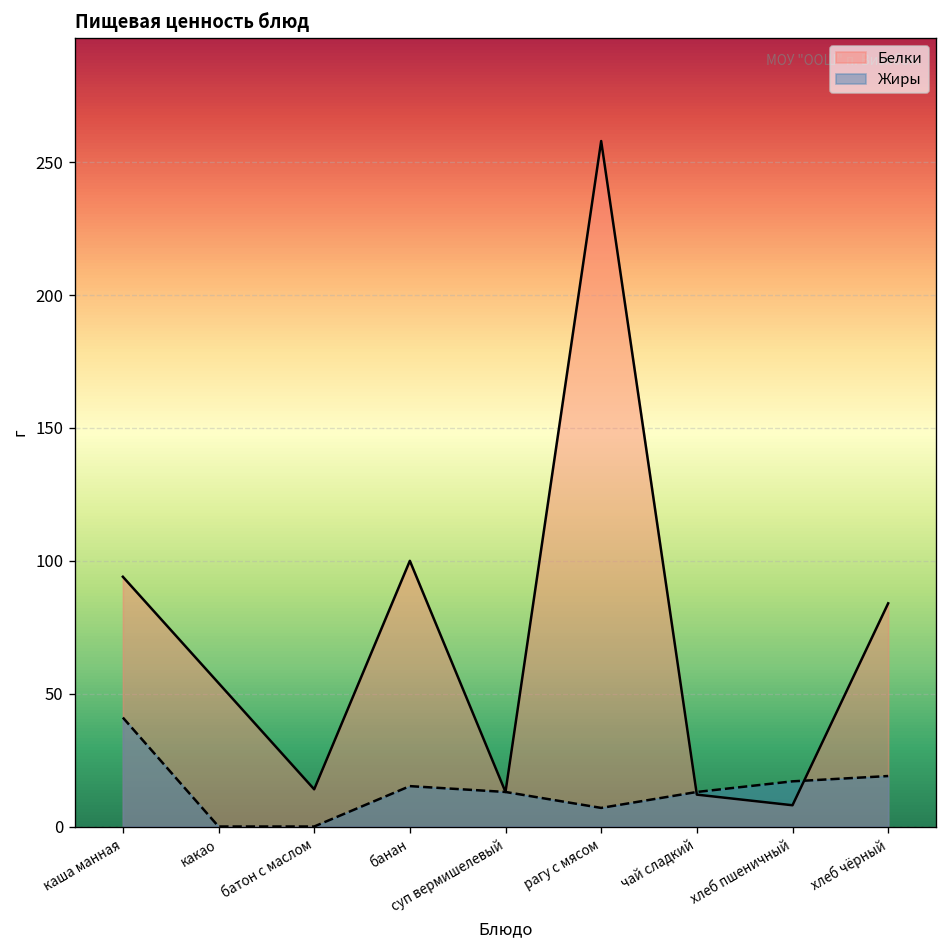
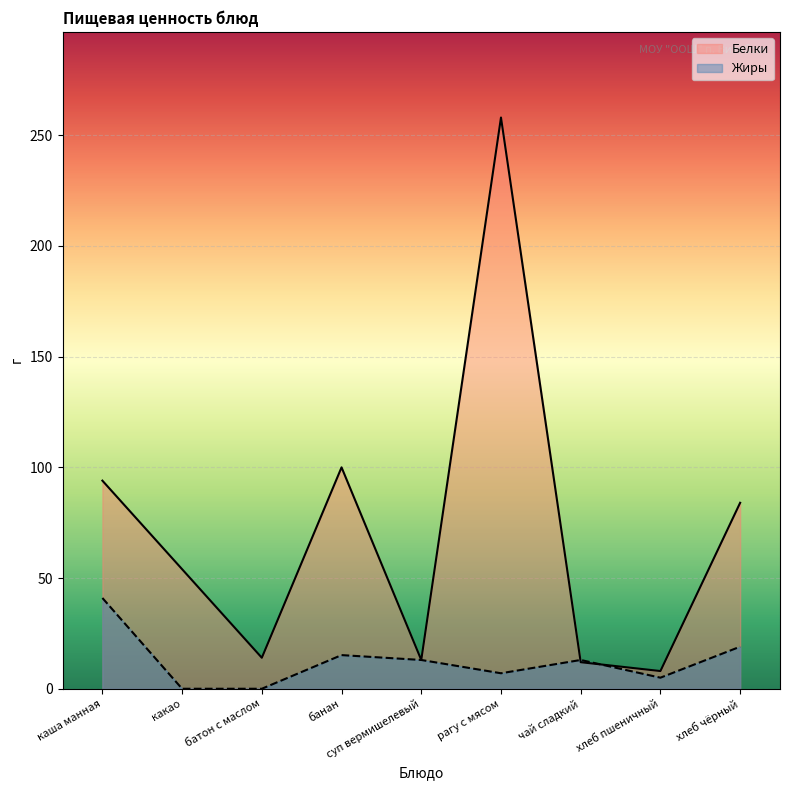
  {
    "Белки": {
      "каша манная": 94,
      "какао": 54,
      "батон с маслом": 14,
      "банан": 100,
      "рагу с мясом": 258,
      "хлеб пшеничный": 8,
      "хлеб чёрный": 84
    },
    "Жиры": {
      "каша манная": 41,
      "какао": 0,
      "батон с маслом": 0,
      "банан": 15,
      "рагу с мясом": 7,
-     "хлеб пшеничный": 17,
+     "хлеб пшеничный": 5,
      "хлеб чёрный": 19
    }
  }
